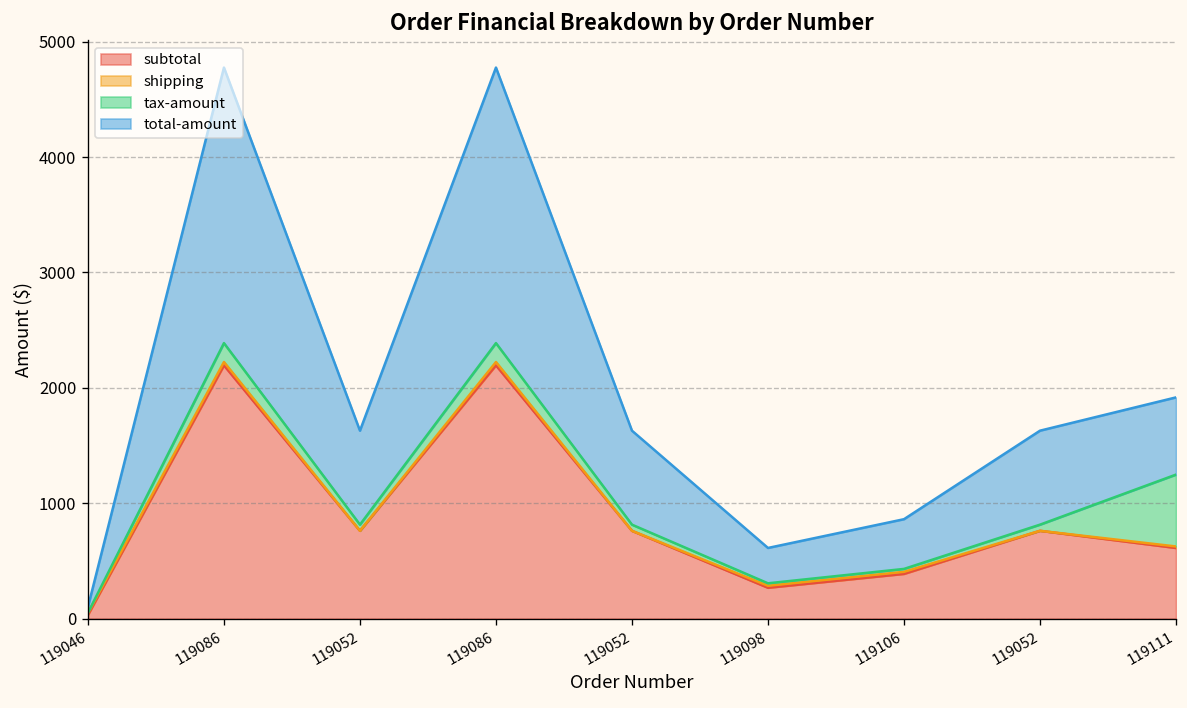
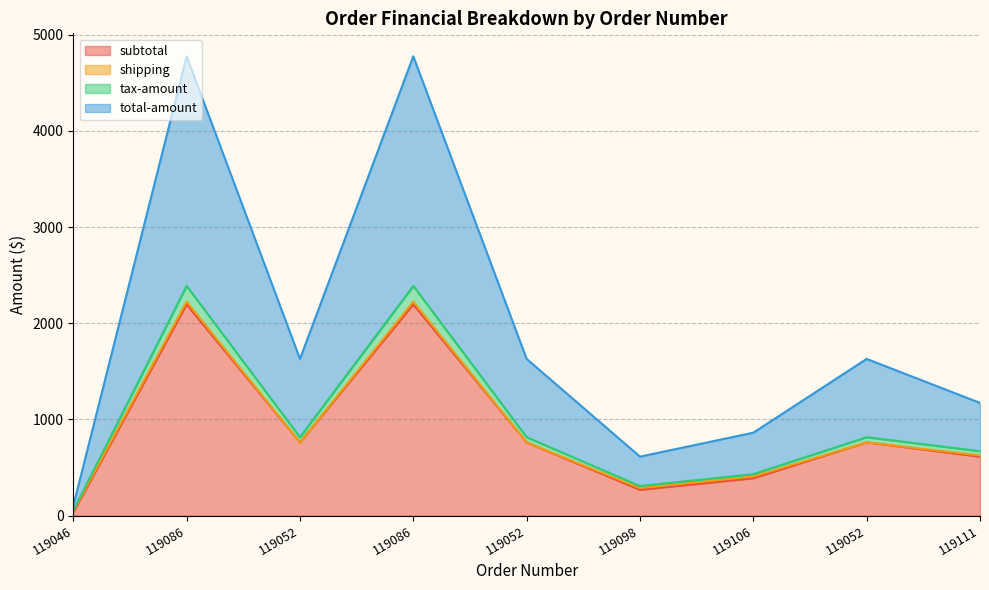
  {
    "tax-amount": {
-     "119111": 600
+     "119111": 0
    },
    "total-amount": {
      "119046": 100,
      "119098": 300,
      "119106": 400,
-     "119111": 700
+     "119111": 500
    }
  }
